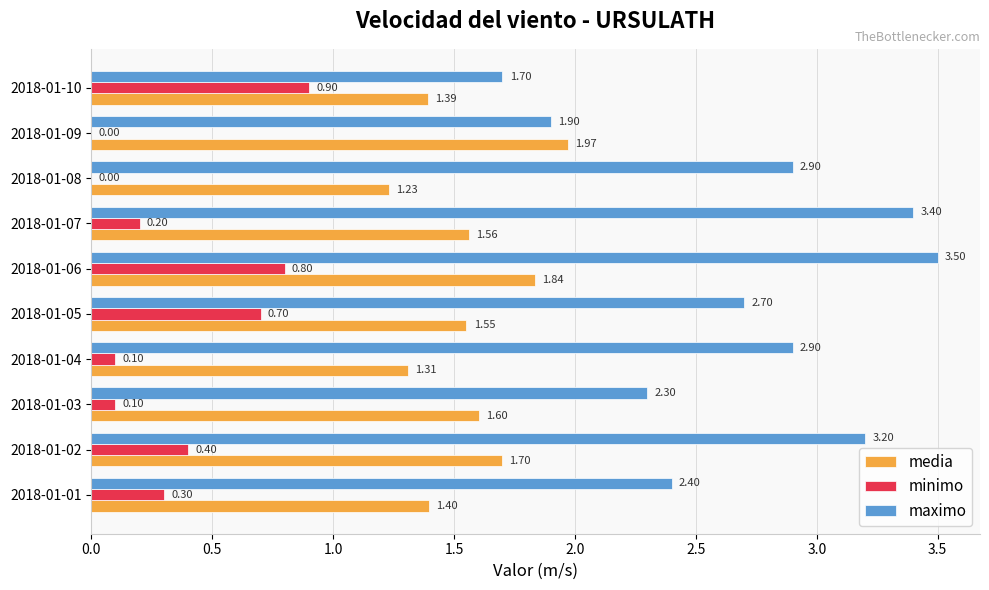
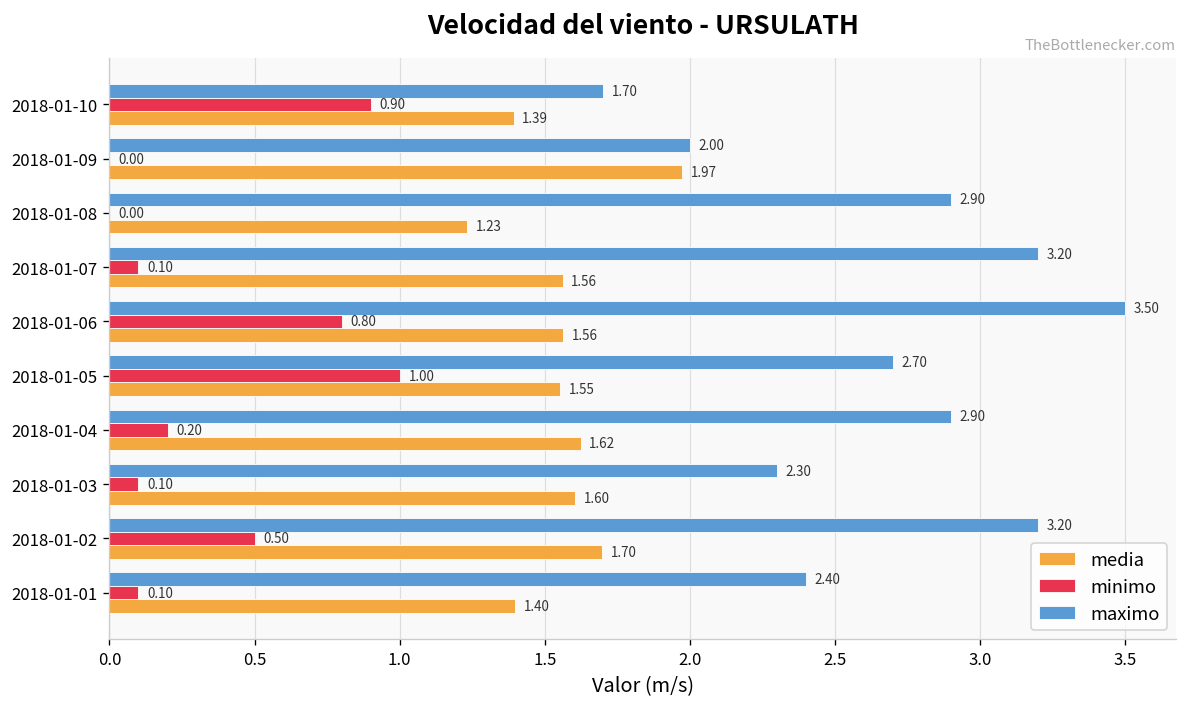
  {
    "media": {
      "2018-01-10": 1.39,
      "2018-01-09": 1.97,
      "2018-01-08": 1.23,
      "2018-01-07": 1.56,
-     "2018-01-06": 1.84,
+     "2018-01-06": 1.56,
      "2018-01-05": 1.55,
-     "2018-01-04": 1.31,
+     "2018-01-04": 1.62,
      "2018-01-03": 1.60,
      "2018-01-02": 1.70,
      "2018-01-01": 1.40
    },
    "minimo": {
      "2018-01-10": 0.90,
      "2018-01-09": 0.00,
      "2018-01-08": 0.00,
-     "2018-01-07": 0.20,
+     "2018-01-07": 0.10,
      "2018-01-06": 0.80,
-     "2018-01-05": 0.70,
-     "2018-01-04": 0.10,
+     "2018-01-05": 1.00,
+     "2018-01-04": 0.20,
      "2018-01-03": 0.10,
-     "2018-01-02": 0.40,
-     "2018-01-01": 0.30
+     "2018-01-02": 0.50,
+     "2018-01-01": 0.10
    },
    "maximo": {
      "2018-01-10": 1.70,
-     "2018-01-09": 1.90,
+     "2018-01-09": 2.00,
      "2018-01-08": 2.90,
-     "2018-01-07": 3.40,
+     "2018-01-07": 3.20,
      "2018-01-06": 3.50,
      "2018-01-05": 2.70,
      "2018-01-04": 2.90,
      "2018-01-03": 2.30,
      "2018-01-02": 3.20,
      "2018-01-01": 2.40
    }
  }
